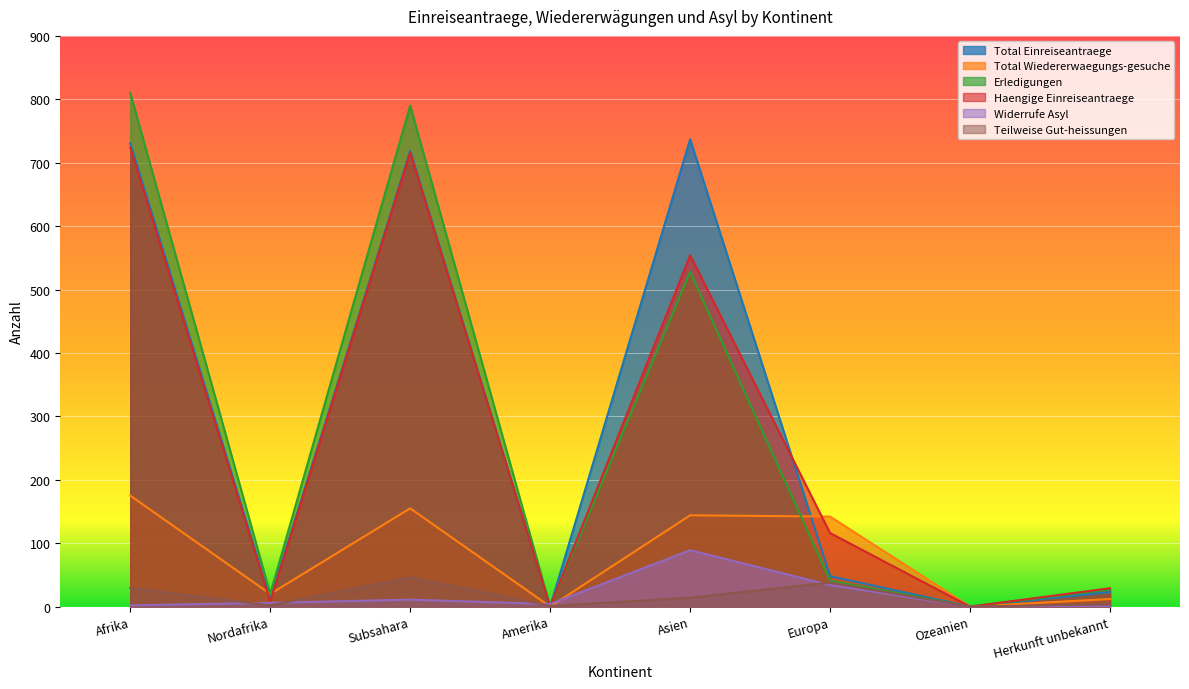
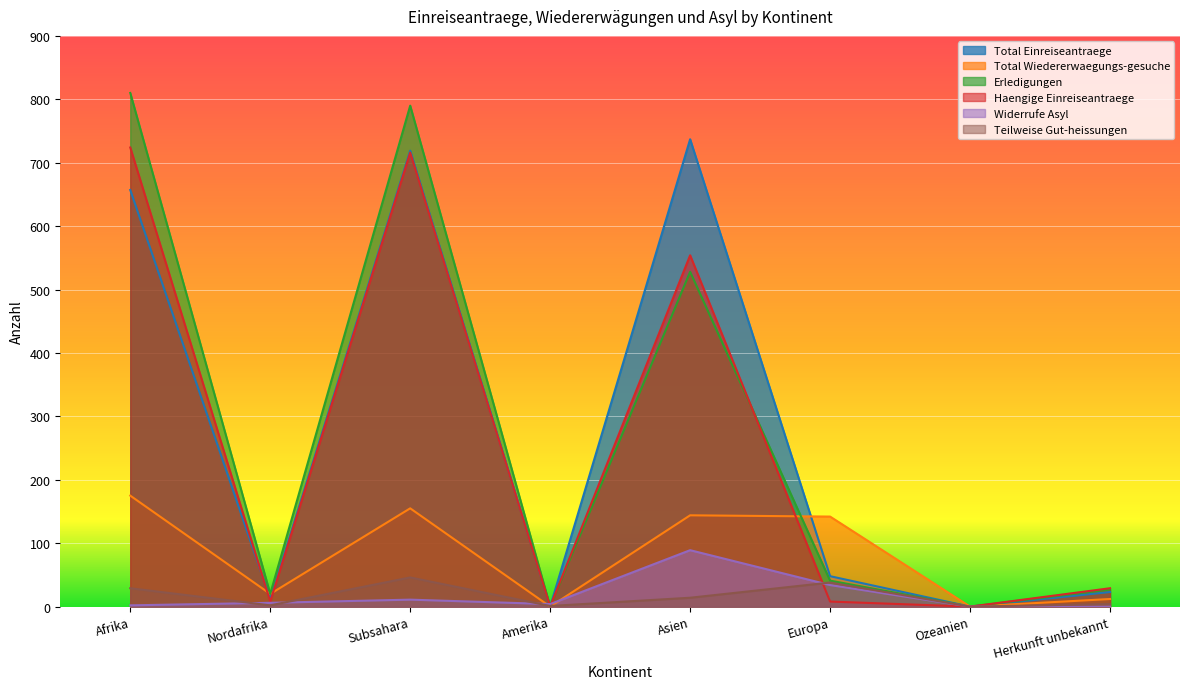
  {
    "Total Einreiseantraege": {
-     "Afrika": 730,
+     "Afrika": 660,
      "Nordafrika": 10,
      "Asien": 740,
      "Europa": 50
    },
    "Total Wiedererwaegungs-gesuche": {
      "Afrika": 180,
      "Subsahara": 160,
      "Asien": 140,
      "Europa": 140,
      "Herkunft unbekannt": 10
    },
    "Erledigungen": {
      "Afrika": 810,
      "Subsahara": 790,
      "Asien": 530
    },
    "Haengige Einreiseantraege": {
      "Afrika": 720,
      "Asien": 550,
-     "Europa": 120
+     "Europa": 10
    },
    "Widerrufe Asyl": {
      "Afrika": 0,
      "Subsahara": 10,
      "Asien": 90,
      "Europa": 30
    },
    "Teilweise Gut-heissungen": {
      "Afrika": 30,
      "Nordafrika": 0,
      "Subsahara": 50,
      "Asien": 10
    }
  }
